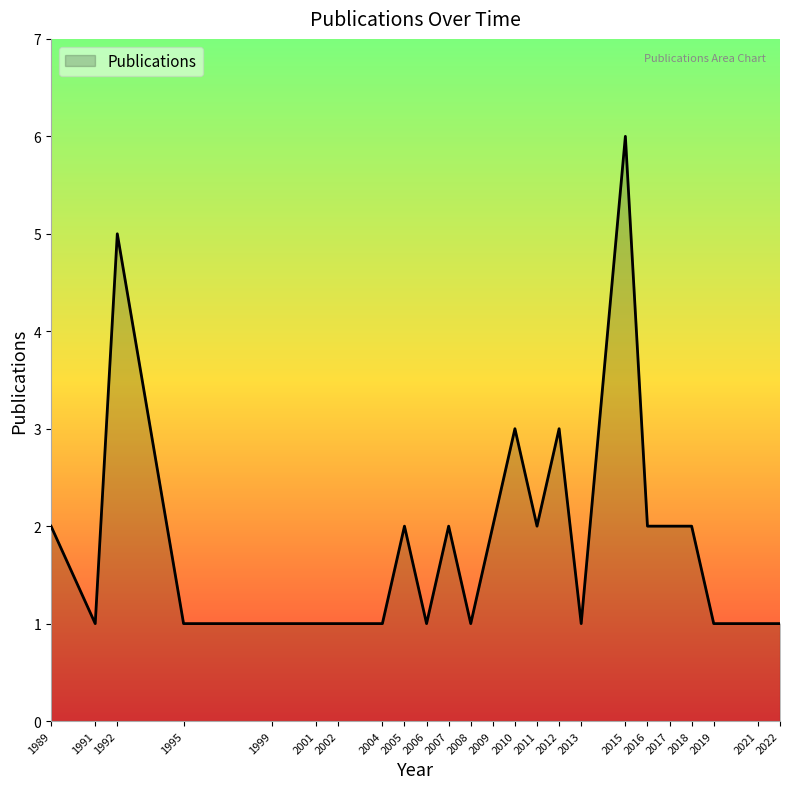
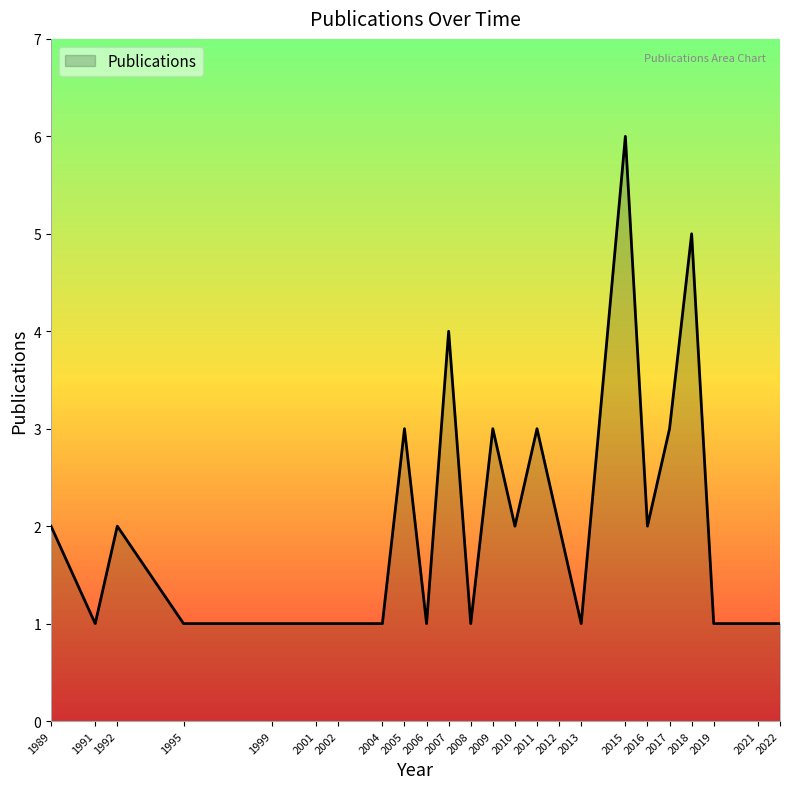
  {
    "1989": 2,
    "1991": 1,
-   "1992": 5,
+   "1992": 2,
    "1995": 1,
    "1999": 1,
    "2001": 1,
    "2002": 1,
    "2004": 1,
-   "2005": 2,
+   "2005": 3,
    "2006": 1,
-   "2007": 2,
+   "2007": 4,
    "2008": 1,
-   "2009": 2,
-   "2010": 3,
-   "2011": 2,
-   "2012": 3,
+   "2009": 3,
+   "2010": 2,
+   "2011": 3,
+   "2012": 2,
    "2013": 1,
    "2015": 6,
    "2016": 2,
-   "2017": 2,
-   "2018": 2,
+   "2017": 3,
+   "2018": 5,
    "2019": 1,
    "2021": 1,
    "2022": 1
  }
